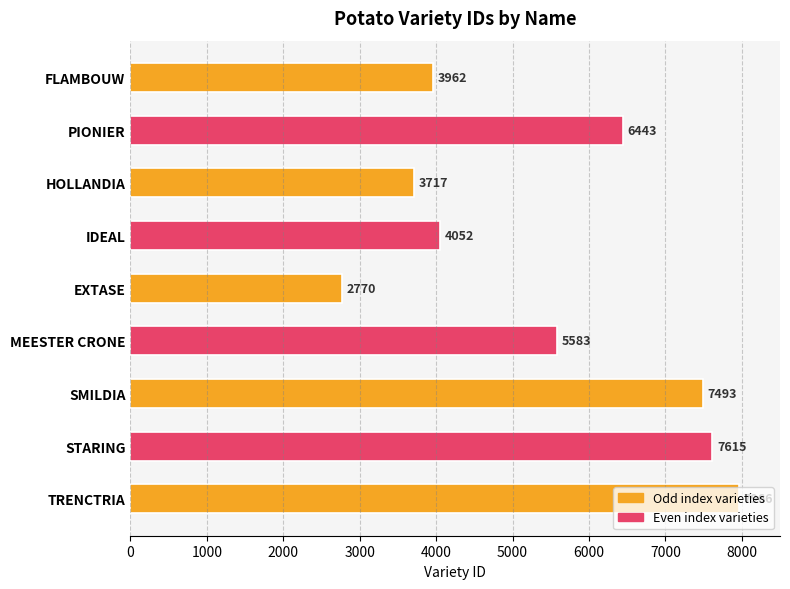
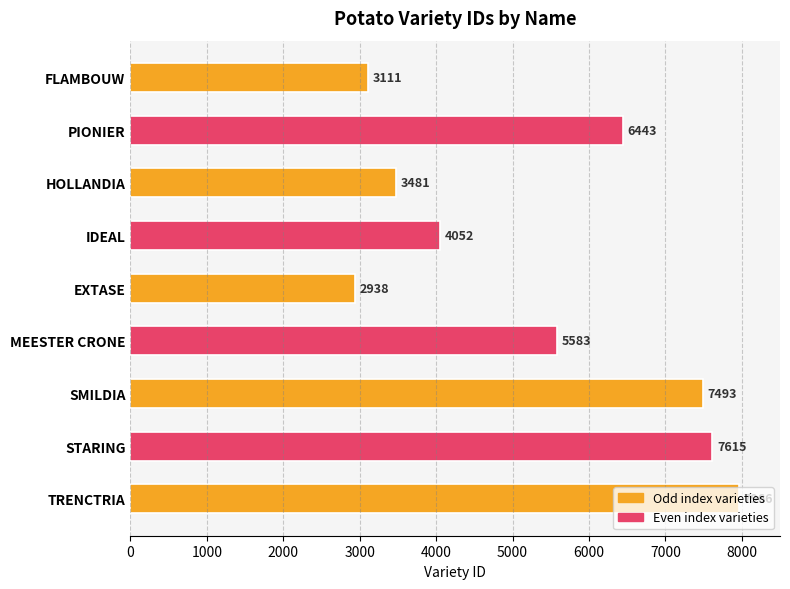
  {
-   "FLAMBOUW": 3962,
+   "FLAMBOUW": 3111,
    "PIONIER": 6443,
-   "HOLLANDIA": 3717,
+   "HOLLANDIA": 3481,
    "IDEAL": 4052,
-   "EXTASE": 2770,
+   "EXTASE": 2938,
    "MEESTER CRONE": 5583,
    "SMILDIA": 7493,
    "STARING": 7615
  }
